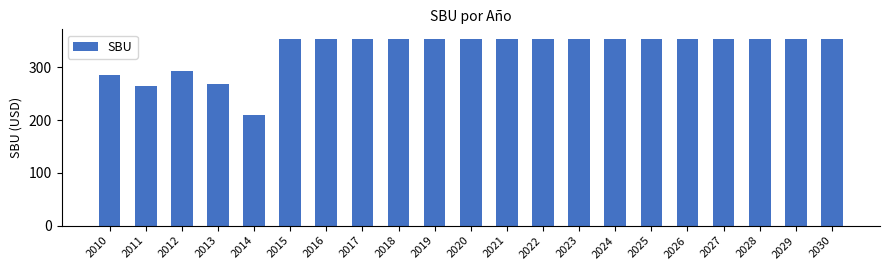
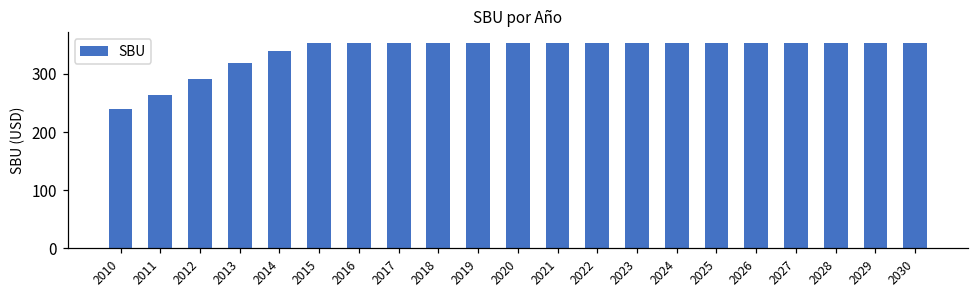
  {
-   "2010": 290,
+   "2010": 240,
    "2011": 260,
    "2012": 290,
-   "2013": 270,
-   "2014": 210,
+   "2013": 320,
+   "2014": 340,
    "2015": 350,
    "2016": 350,
    "2017": 350,
    "2018": 350,
    "2019": 350,
    "2020": 350,
    "2021": 350,
    "2022": 350,
    "2023": 350,
    "2024": 350,
    "2025": 350,
    "2026": 350,
    "2027": 350,
    "2028": 350,
    "2029": 350,
    "2030": 350
  }
